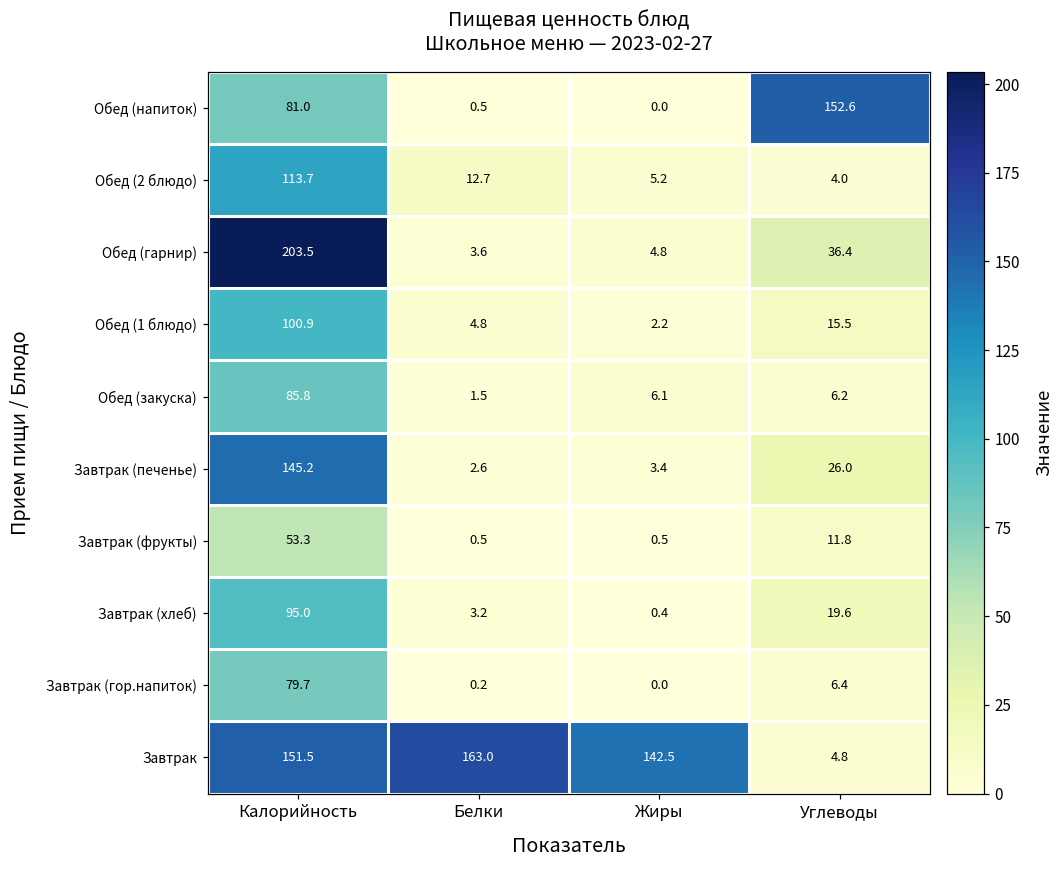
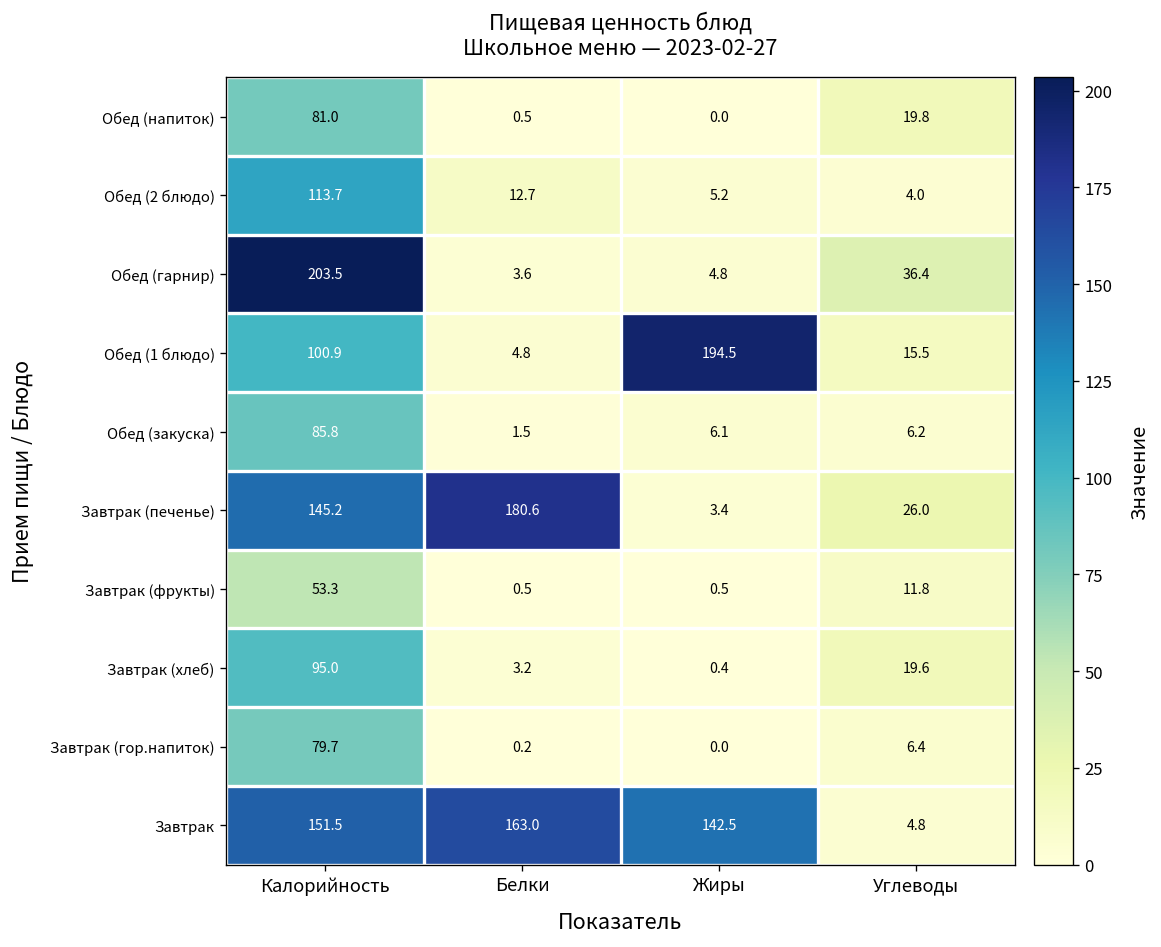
  {
    "Обед (напиток)": {
      "Калорийность": 81.0,
      "Белки": 0.5,
      "Жиры": 0.0,
-     "Углеводы": 152.6
+     "Углеводы": 19.8
    },
    "Обед (2 блюдо)": {
      "Калорийность": 113.7,
      "Белки": 12.7,
      "Жиры": 5.2,
      "Углеводы": 4.0
    },
    "Обед (гарнир)": {
      "Калорийность": 203.5,
      "Белки": 3.6,
      "Жиры": 4.8,
      "Углеводы": 36.4
    },
    "Обед (1 блюдо)": {
      "Калорийность": 100.9,
      "Белки": 4.8,
-     "Жиры": 2.2,
+     "Жиры": 194.5,
      "Углеводы": 15.5
    },
    "Обед (закуска)": {
      "Калорийность": 85.8,
      "Белки": 1.5,
      "Жиры": 6.1,
      "Углеводы": 6.2
    },
    "Завтрак (печенье)": {
      "Калорийность": 145.2,
-     "Белки": 2.6,
+     "Белки": 180.6,
      "Жиры": 3.4,
      "Углеводы": 26.0
    },
    "Завтрак (фрукты)": {
      "Калорийность": 53.3,
      "Белки": 0.5,
      "Жиры": 0.5,
      "Углеводы": 11.8
    },
    "Завтрак (хлеб)": {
      "Калорийность": 95.0,
      "Белки": 3.2,
      "Жиры": 0.4,
      "Углеводы": 19.6
    },
    "Завтрак (гор.напиток)": {
      "Калорийность": 79.7,
      "Белки": 0.2,
      "Жиры": 0.0,
      "Углеводы": 6.4
    },
    "Завтрак": {
      "Калорийность": 151.5,
      "Белки": 163.0,
      "Жиры": 142.5,
      "Углеводы": 4.8
    }
  }
